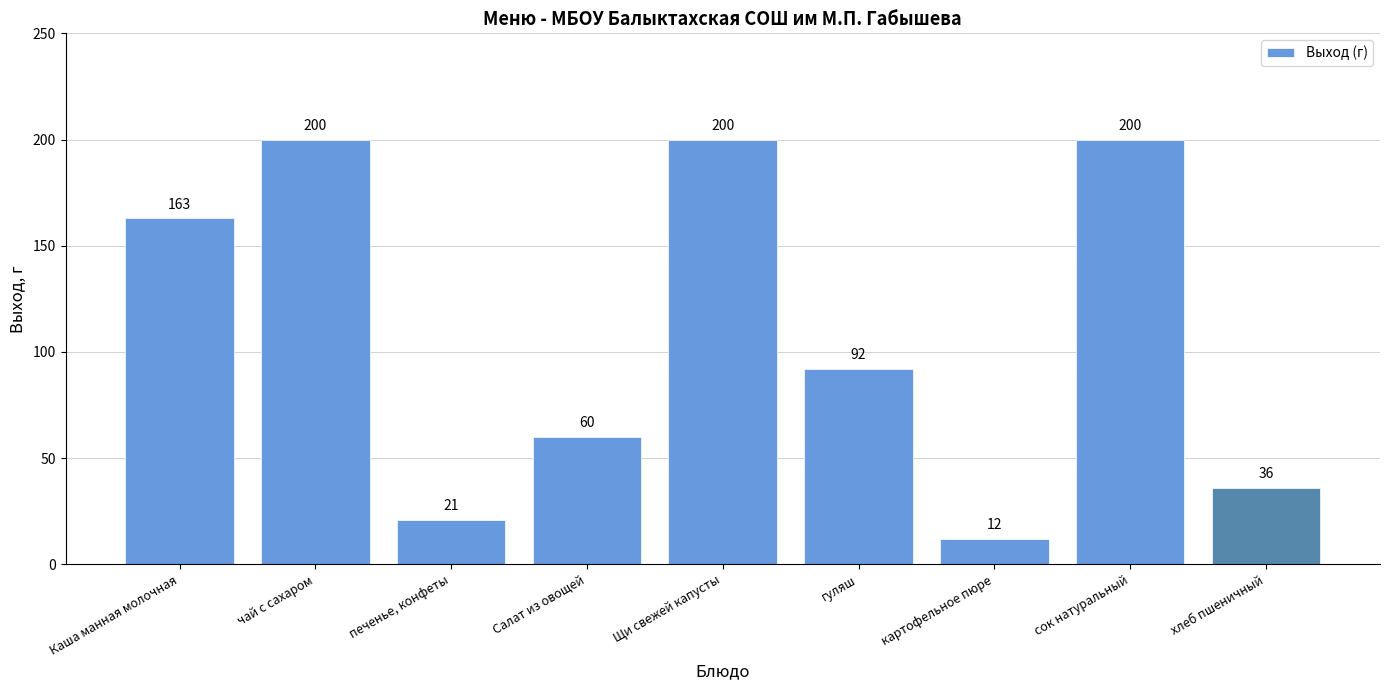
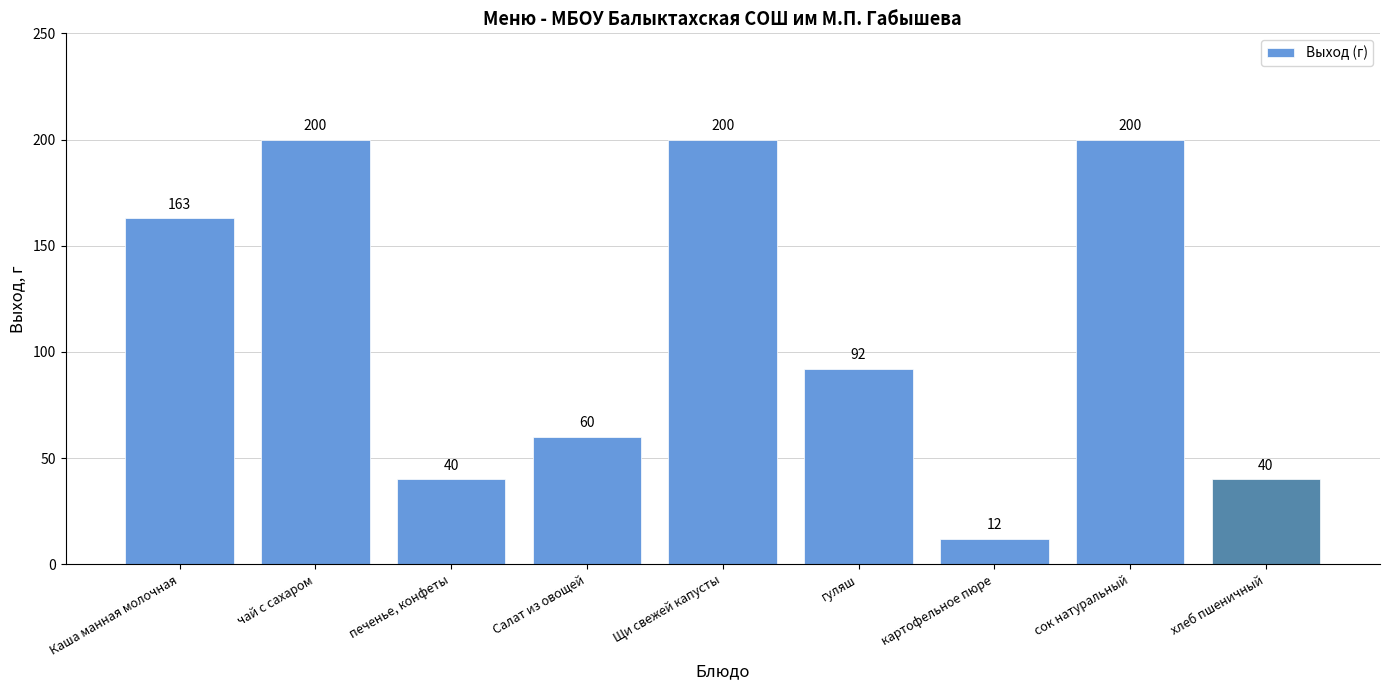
  {
    "Каша манная молочная": 163,
    "чай с сахаром": 200,
-   "печенье, конфеты": 21,
+   "печенье, конфеты": 40,
    "Салат из овощей": 60,
    "Щи свежей капусты": 200,
    "гуляш": 92,
    "картофельное пюре": 12,
    "сок натуральный": 200,
-   "хлеб пшеничный": 36
+   "хлеб пшеничный": 40
  }
